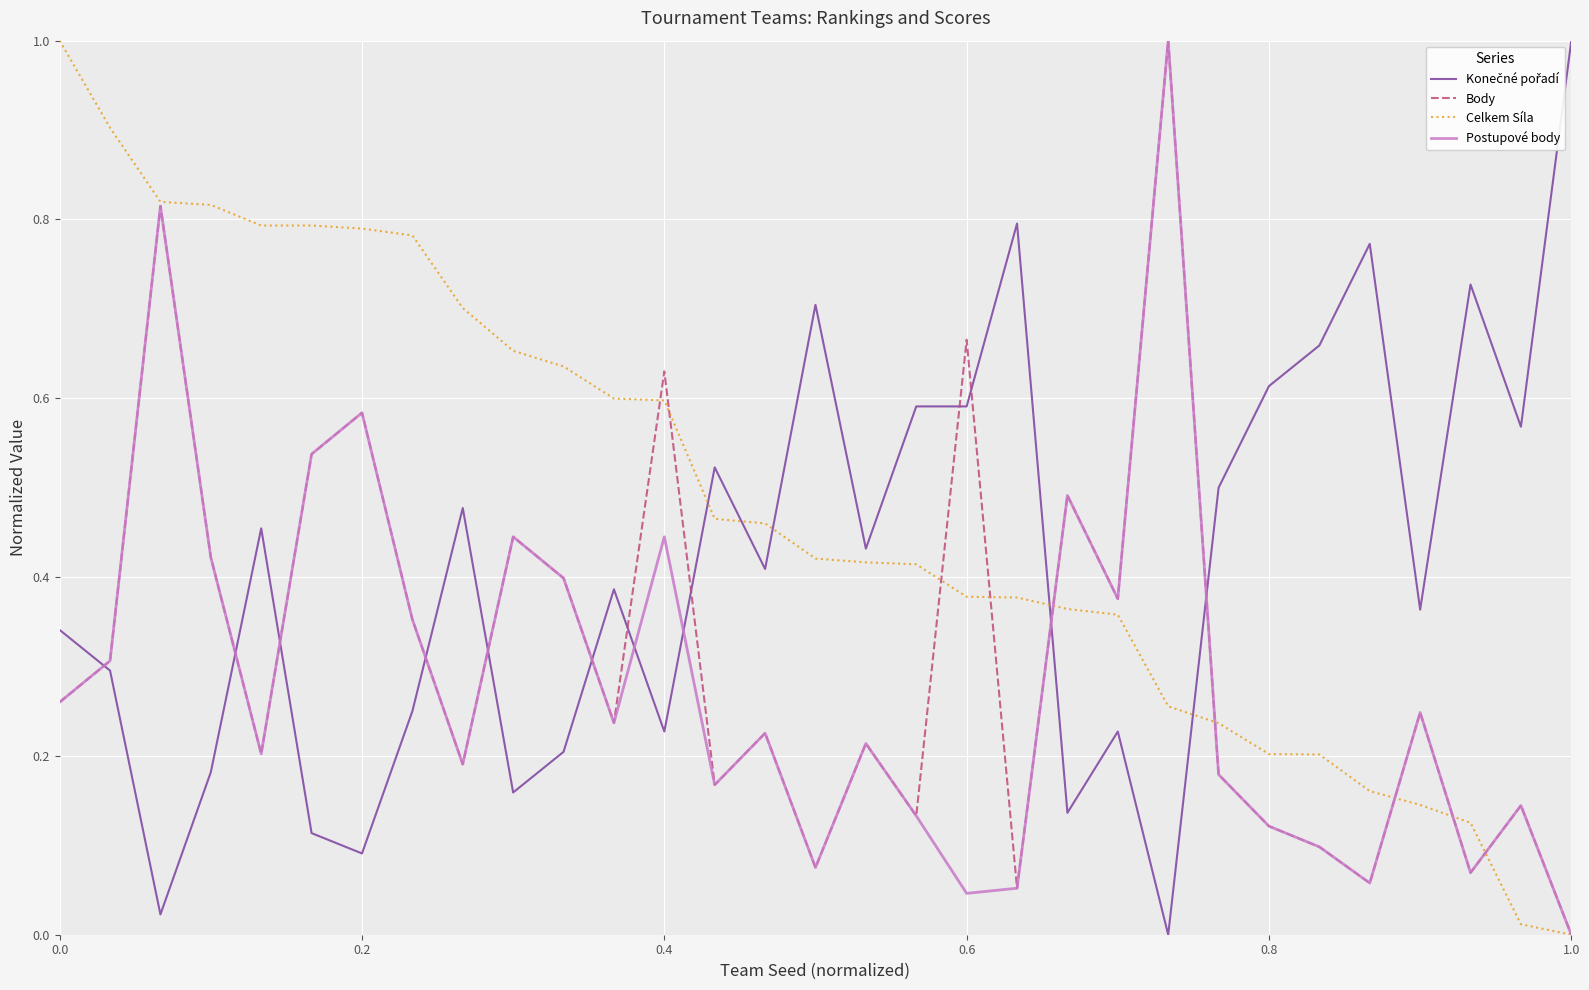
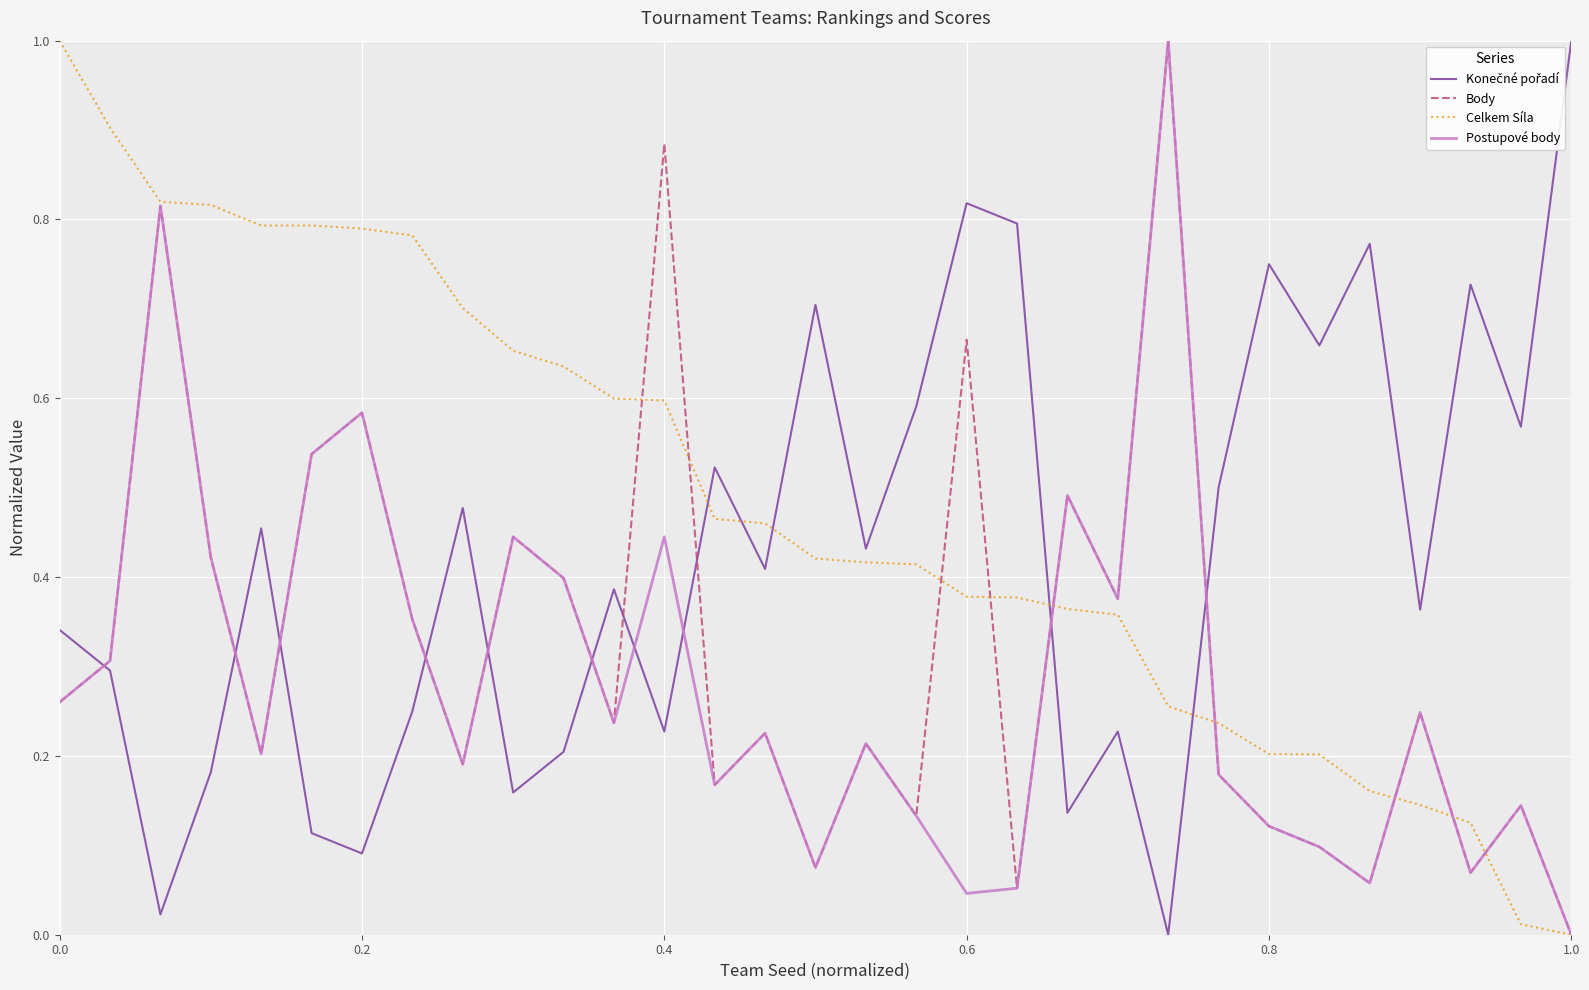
  {
    "Konečné pořadí": {
      "0.0": 0.34,
      "0.2": 0.09,
      "0.4": 0.23,
-     "0.6": 0.59,
-     "0.8": 0.61,
+     "0.6": 0.82,
+     "0.8": 0.75,
      "1.0": 1.00
    },
    "Body": {
-     "0.4": 0.63,
+     "0.4": 0.88,
      "0.6": 0.67
    },
    "Celkem Síla": {
      "0.0": 1.00,
      "0.2": 0.79,
      "0.4": 0.60,
      "0.6": 0.38,
      "0.8": 0.20
    },
    "Postupové body": {
      "0.4": 0.45,
      "0.6": 0.05
    }
  }
